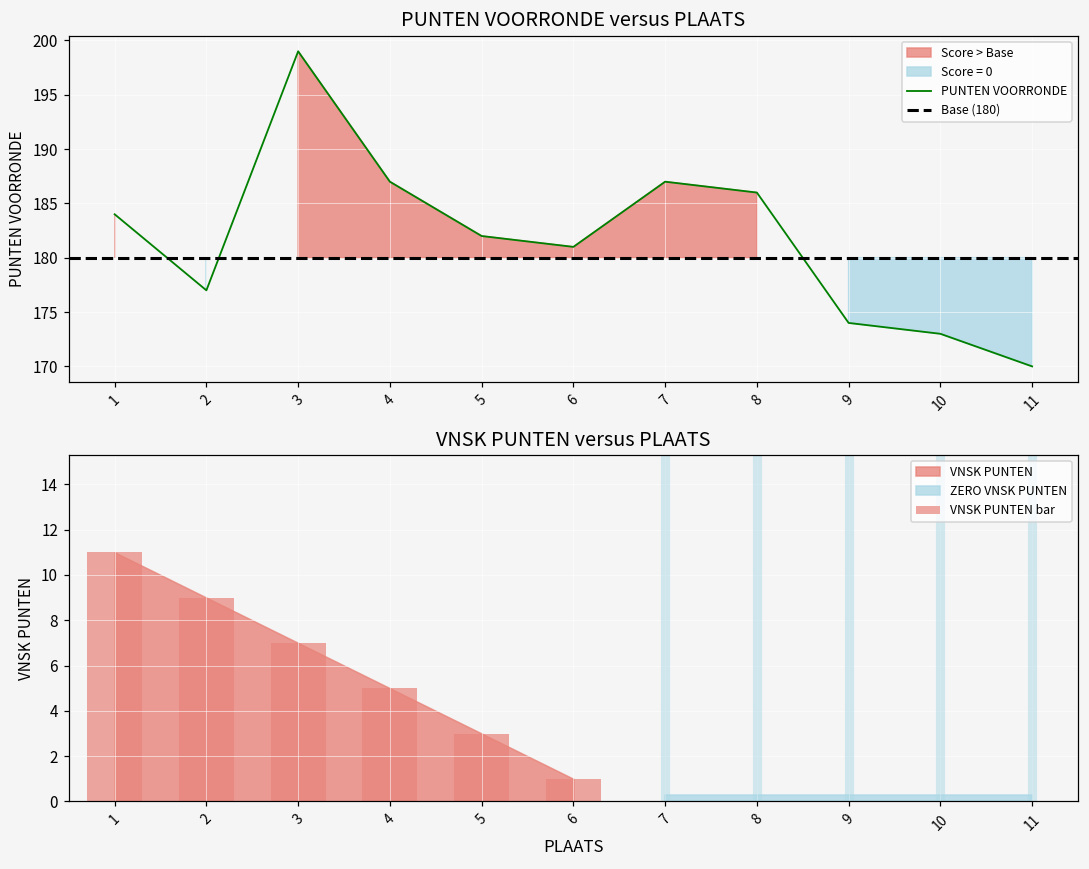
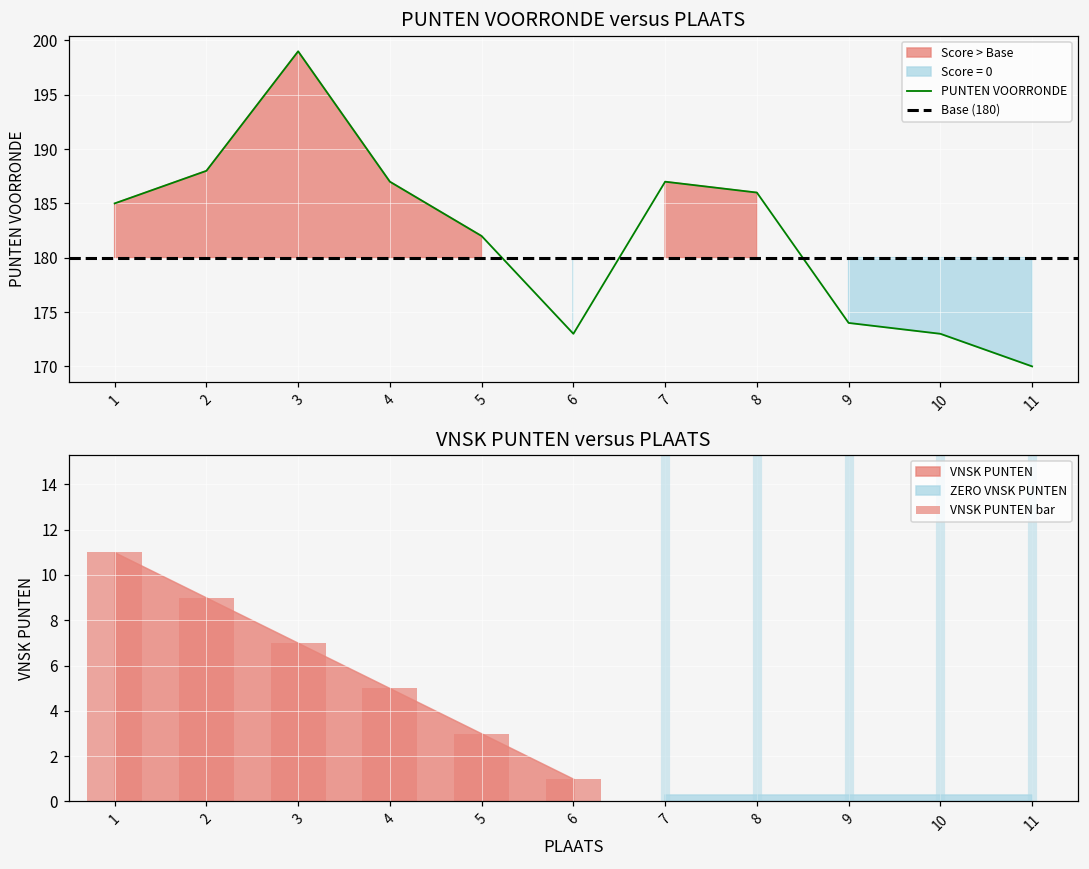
  {
    "PUNTEN VOORRONDE versus PLAATS": {
-     "1": 184,
-     "2": 177,
+     "1": 185,
+     "2": 188,
      "3": 199,
      "4": 187,
      "5": 182,
-     "6": 181,
+     "6": 173,
      "7": 187,
      "8": 186,
      "9": 174,
      "10": 173,
      "11": 170
    },
    "VNSK PUNTEN versus PLAATS": {
      "ZERO VNSK PUNTEN": {
        "7": 0.3,
        "8": 0.3,
        "9": 0.3,
        "10": 0.3,
        "11": 0.3
      }
    }
  }
